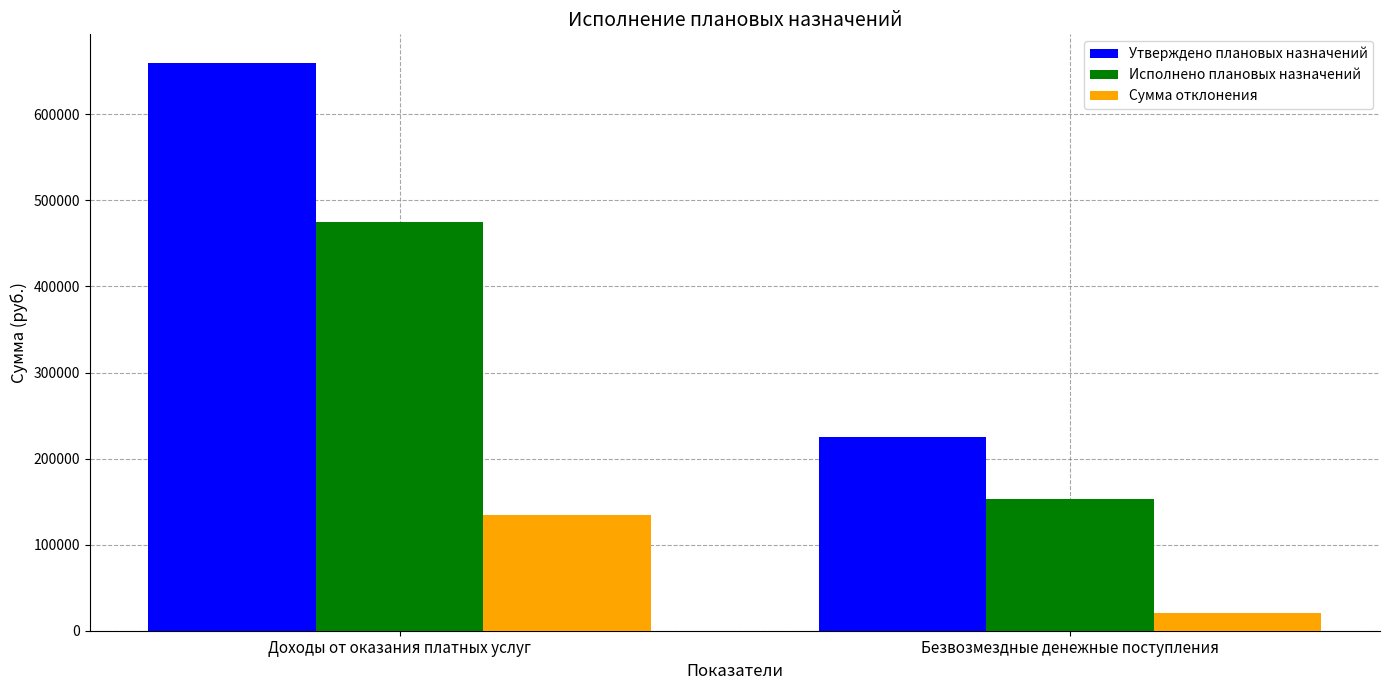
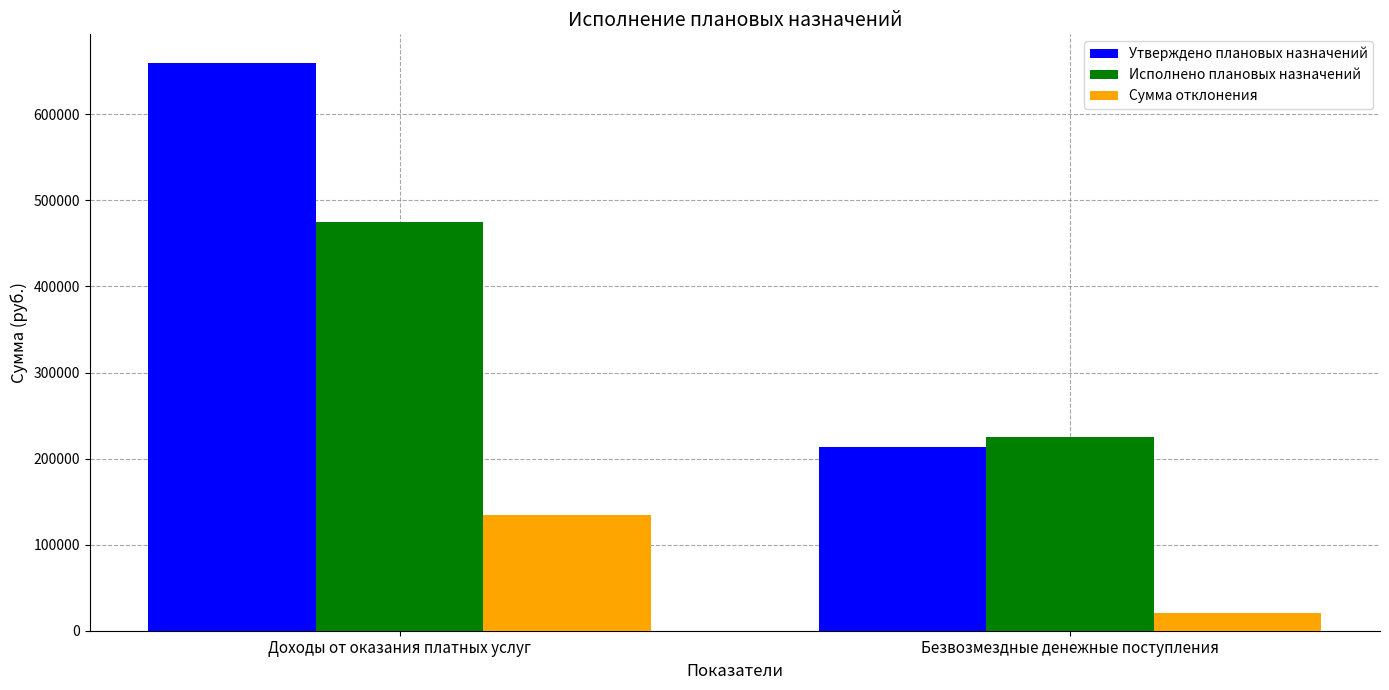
  {
    "Утверждено плановых назначений": {
      "Доходы от оказания платных услуг": 660000,
-     "Безвозмездные денежные поступления": 230000
+     "Безвозмездные денежные поступления": 210000
    },
    "Исполнено плановых назначений": {
      "Доходы от оказания платных услуг": 480000,
-     "Безвозмездные денежные поступления": 150000
+     "Безвозмездные денежные поступления": 230000
    },
    "Сумма отклонения": {
      "Доходы от оказания платных услуг": 130000,
      "Безвозмездные денежные поступления": 20000
    }
  }
